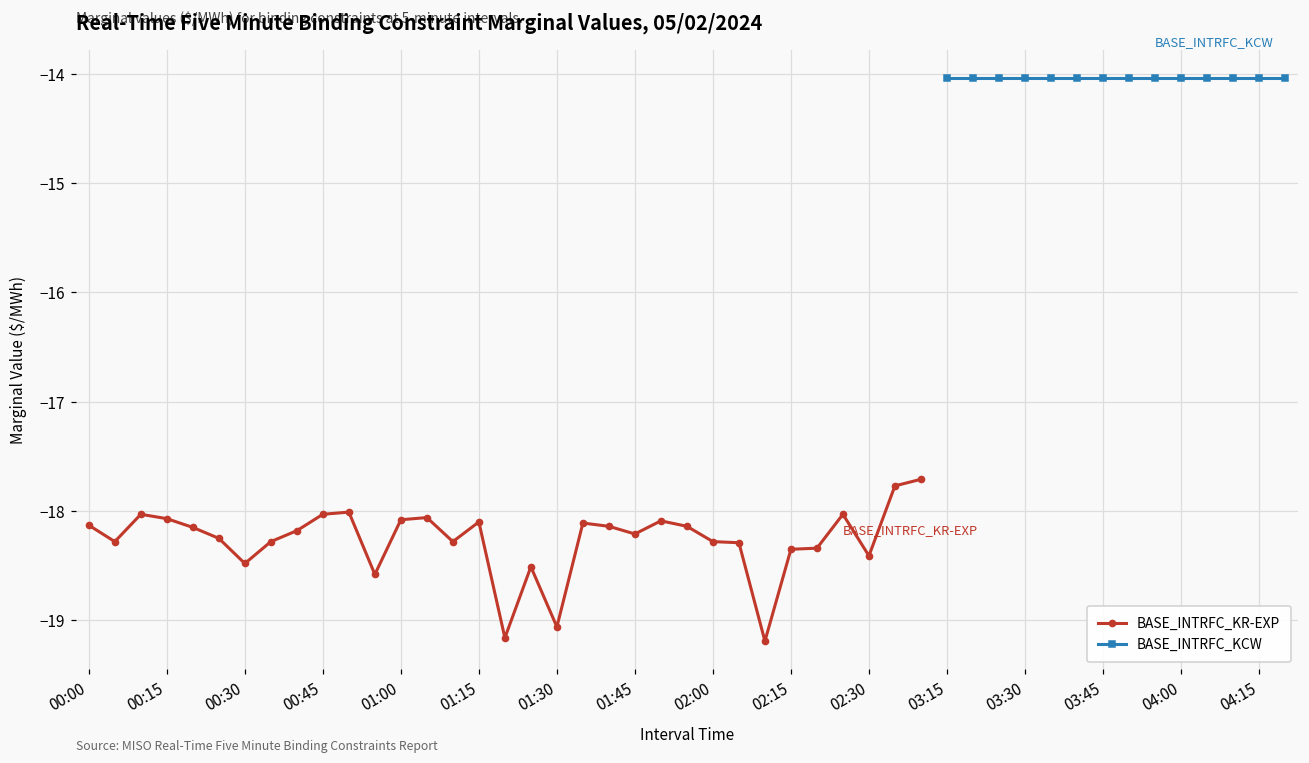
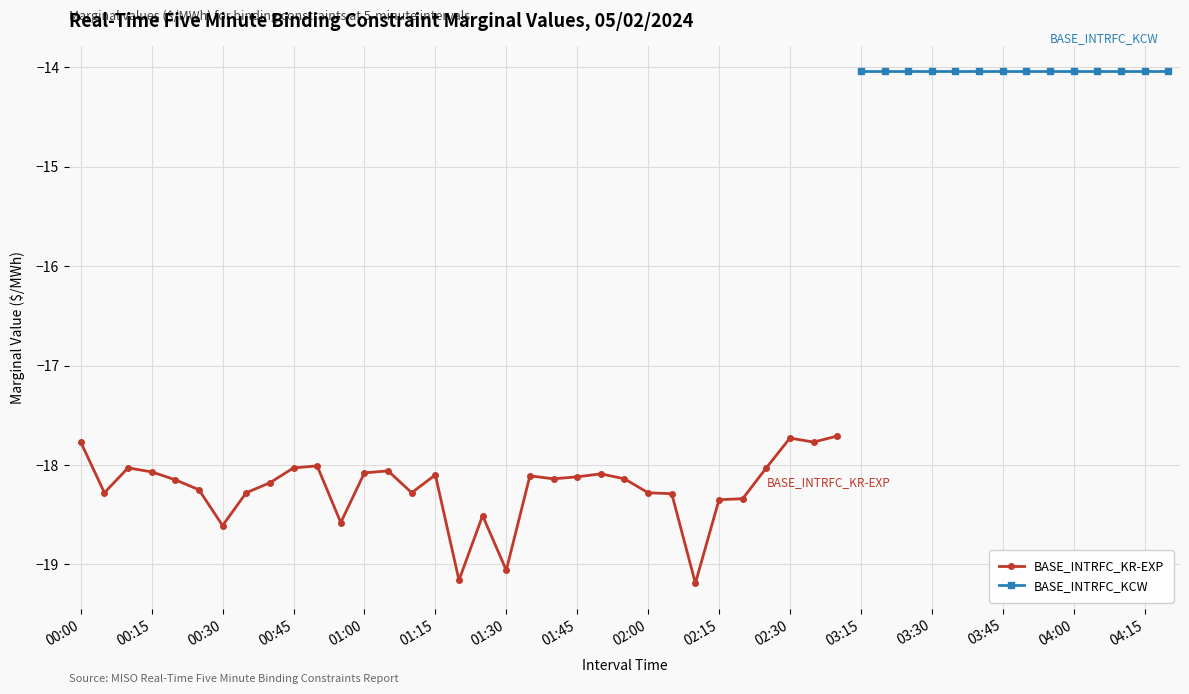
  {
    "BASE_INTRFC_KR-EXP": {
-     "00:00": -18.1,
+     "00:00": -17.8,
      "00:15": -18.1,
-     "00:30": -18.5,
+     "00:30": -18.6,
      "00:45": -18.0,
      "01:00": -18.1,
      "01:15": -18.1,
      "01:30": -19.1,
-     "01:45": -18.2,
+     "01:45": -18.1,
      "02:00": -18.3,
      "02:15": -18.4,
-     "02:30": -18.4
+     "02:30": -17.7
    },
    "BASE_INTRFC_KCW": {
      "03:15": -14.0,
      "03:30": -14.0,
      "03:45": -14.0,
      "04:00": -14.0,
      "04:15": -14.0
    }
  }
